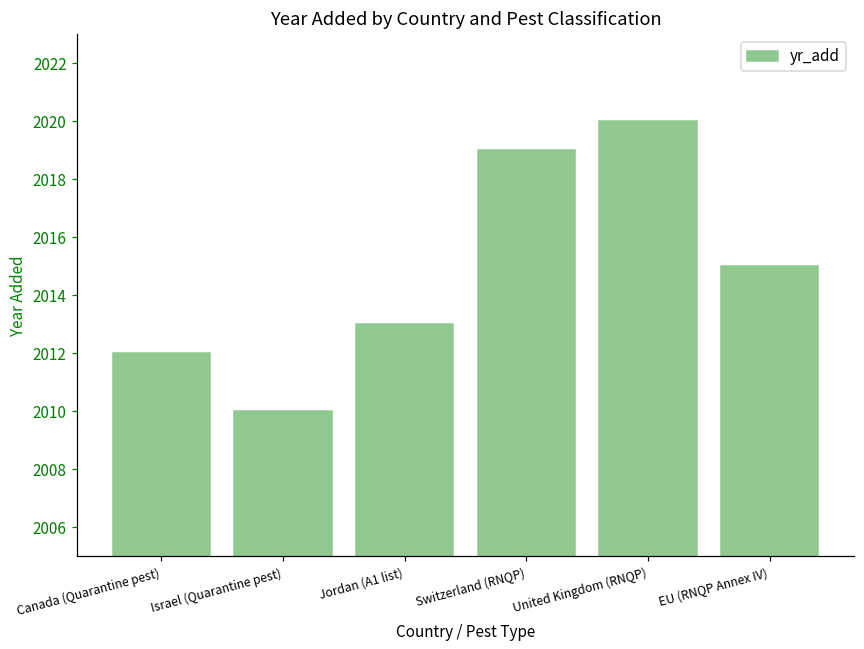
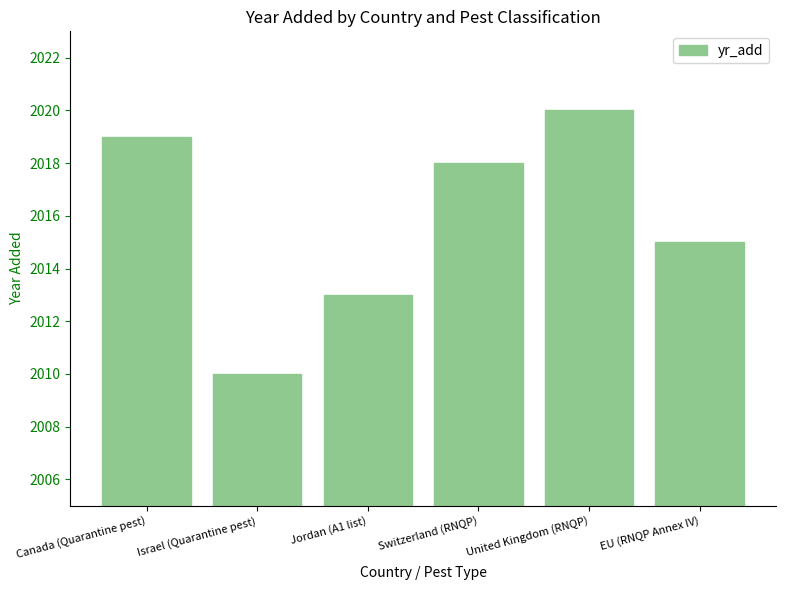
  {
-   "Canada (Quarantine pest)": 2012,
+   "Canada (Quarantine pest)": 2019,
    "Israel (Quarantine pest)": 2010,
    "Jordan (A1 list)": 2013,
-   "Switzerland (RNQP)": 2019,
+   "Switzerland (RNQP)": 2018,
    "United Kingdom (RNQP)": 2020,
    "EU (RNQP Annex IV)": 2015
  }
